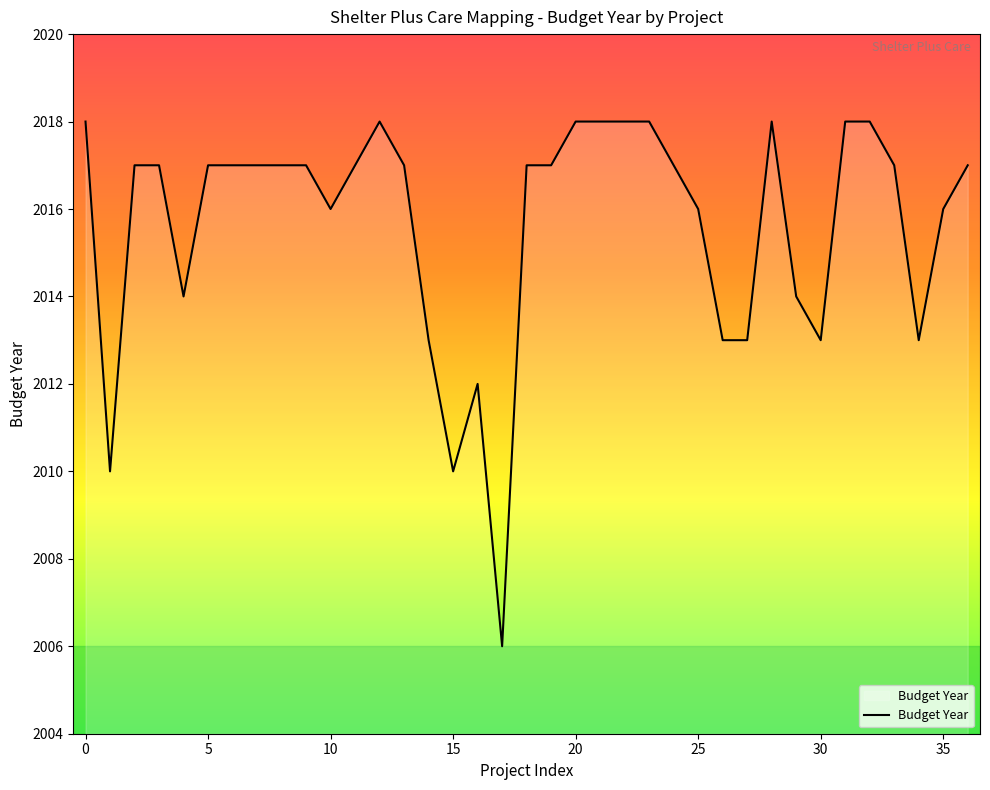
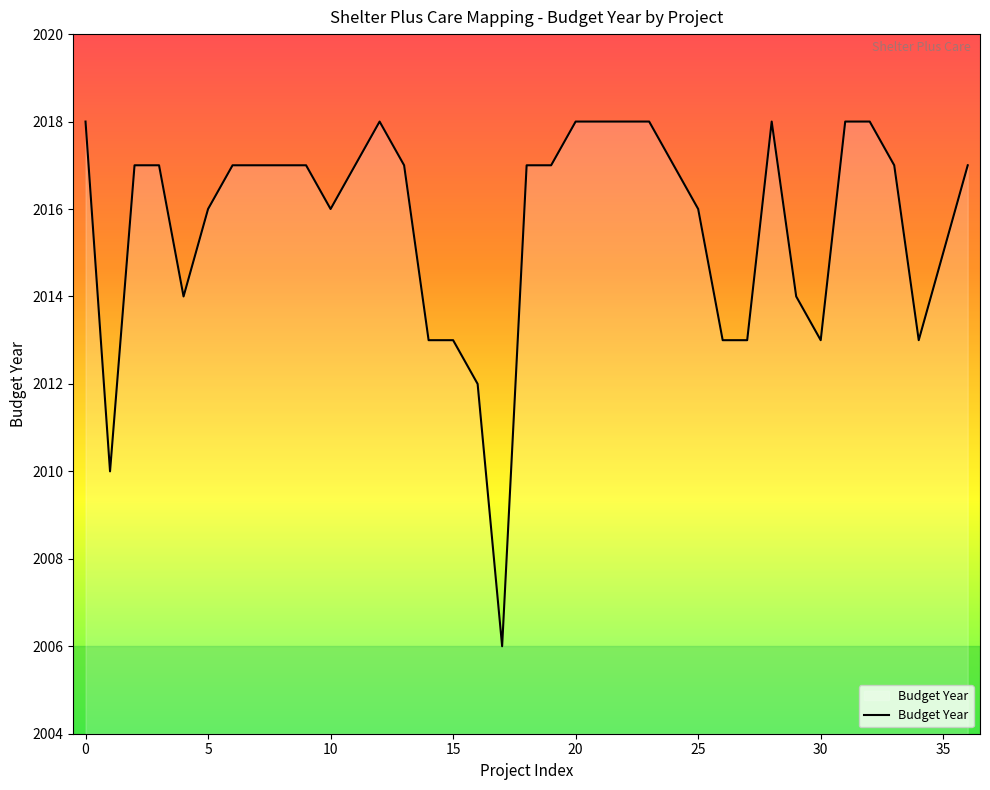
  {
    "0": 2018,
-   "5": 2017,
+   "5": 2016,
    "10": 2016,
-   "15": 2010,
+   "15": 2013,
    "20": 2018,
    "25": 2016,
    "30": 2013,
-   "35": 2016
+   "35": 2015
  }
